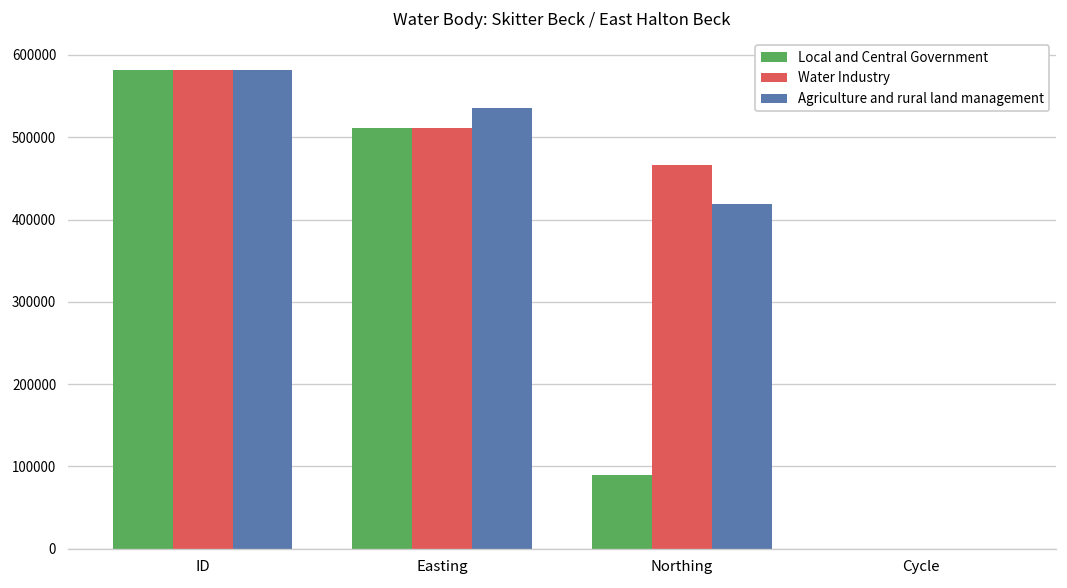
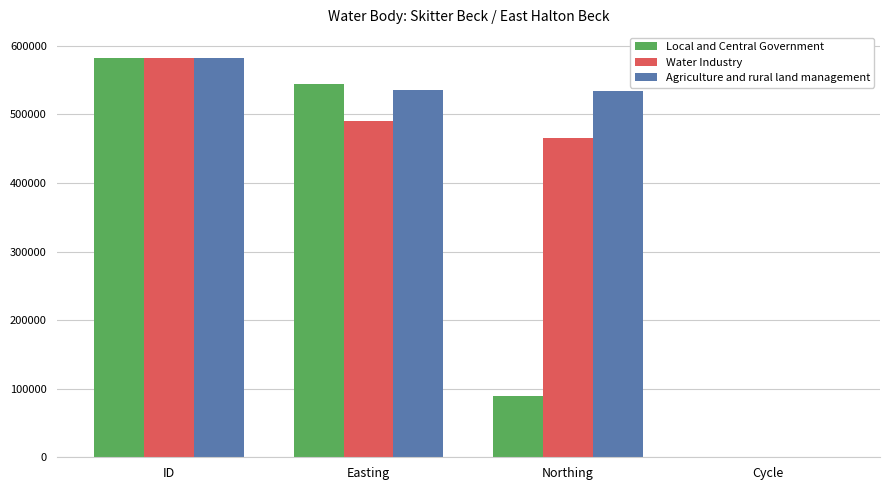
  {
    "Local and Central Government": {
      "ID": 580000,
-     "Easting": 510000,
+     "Easting": 540000,
      "Northing": 90000
    },
    "Water Industry": {
      "ID": 580000,
-     "Easting": 510000,
+     "Easting": 490000,
      "Northing": 470000
    },
    "Agriculture and rural land management": {
      "ID": 580000,
      "Easting": 540000,
-     "Northing": 420000
+     "Northing": 530000
    }
  }
